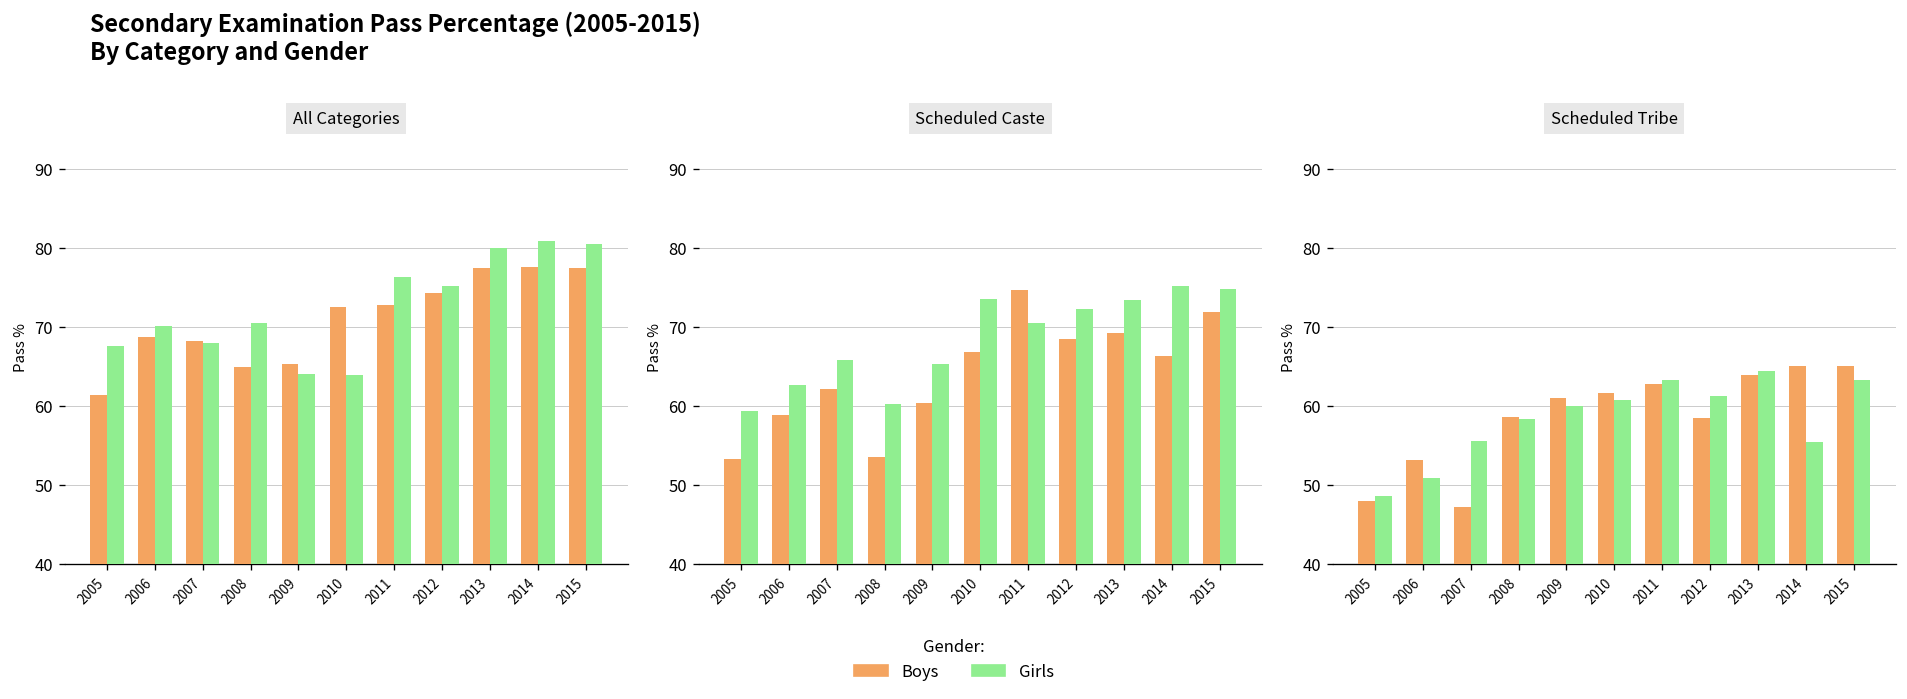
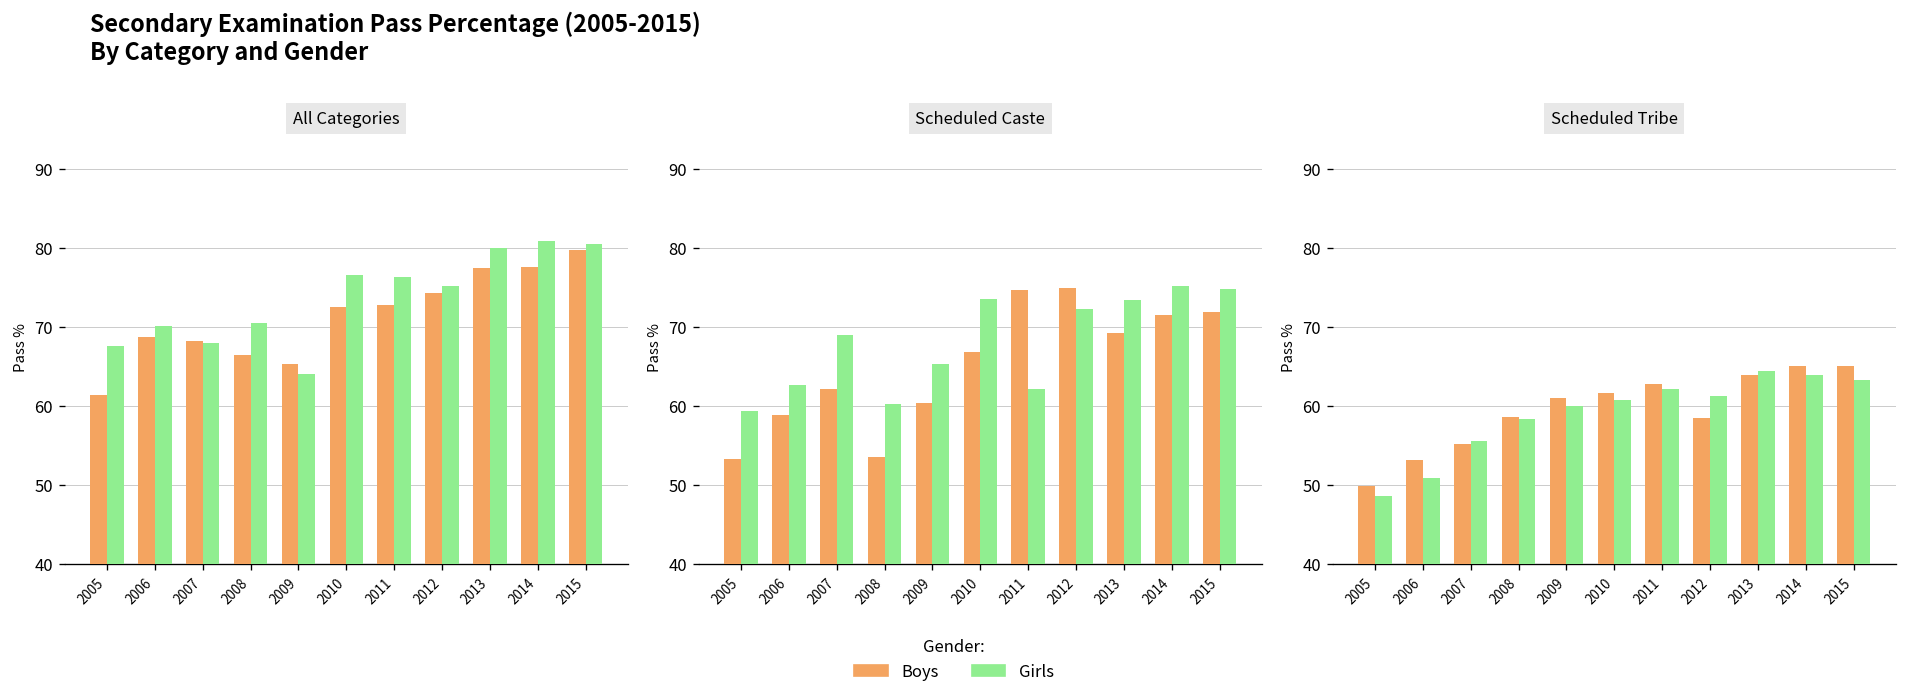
  {
    "All Categories": {
      "Boys": {
        "2005": 61,
        "2006": 69,
        "2007": 68,
-       "2008": 65,
+       "2008": 66,
        "2009": 65,
        "2010": 73,
        "2011": 73,
        "2012": 74,
        "2013": 77,
        "2014": 78,
-       "2015": 77
+       "2015": 80
      },
      "Girls": {
        "2005": 68,
        "2006": 70,
        "2007": 68,
        "2008": 71,
        "2009": 64,
-       "2010": 64,
+       "2010": 77,
        "2011": 76,
        "2012": 75,
        "2013": 80,
        "2014": 81,
        "2015": 81
      }
    },
    "Scheduled Caste": {
      "Boys": {
        "2005": 53,
        "2006": 59,
        "2007": 62,
        "2008": 54,
        "2009": 60,
        "2010": 67,
        "2011": 75,
-       "2012": 68,
+       "2012": 75,
        "2013": 69,
-       "2014": 66,
+       "2014": 72,
        "2015": 72
      },
      "Girls": {
        "2005": 59,
        "2006": 63,
-       "2007": 66,
+       "2007": 69,
        "2008": 60,
        "2009": 65,
        "2010": 74,
-       "2011": 70,
+       "2011": 62,
        "2012": 72,
        "2013": 73,
        "2014": 75,
        "2015": 75
      }
    },
    "Scheduled Tribe": {
      "Boys": {
-       "2005": 48,
+       "2005": 50,
        "2006": 53,
-       "2007": 47,
+       "2007": 55,
        "2008": 59,
        "2009": 61,
        "2010": 62,
        "2011": 63,
        "2012": 59,
        "2013": 64,
        "2014": 65,
        "2015": 65
      },
      "Girls": {
        "2005": 49,
        "2006": 51,
        "2007": 56,
        "2008": 58,
        "2009": 60,
        "2010": 61,
-       "2011": 63,
+       "2011": 62,
        "2012": 61,
        "2013": 64,
-       "2014": 56,
+       "2014": 64,
        "2015": 63
      }
    }
  }
